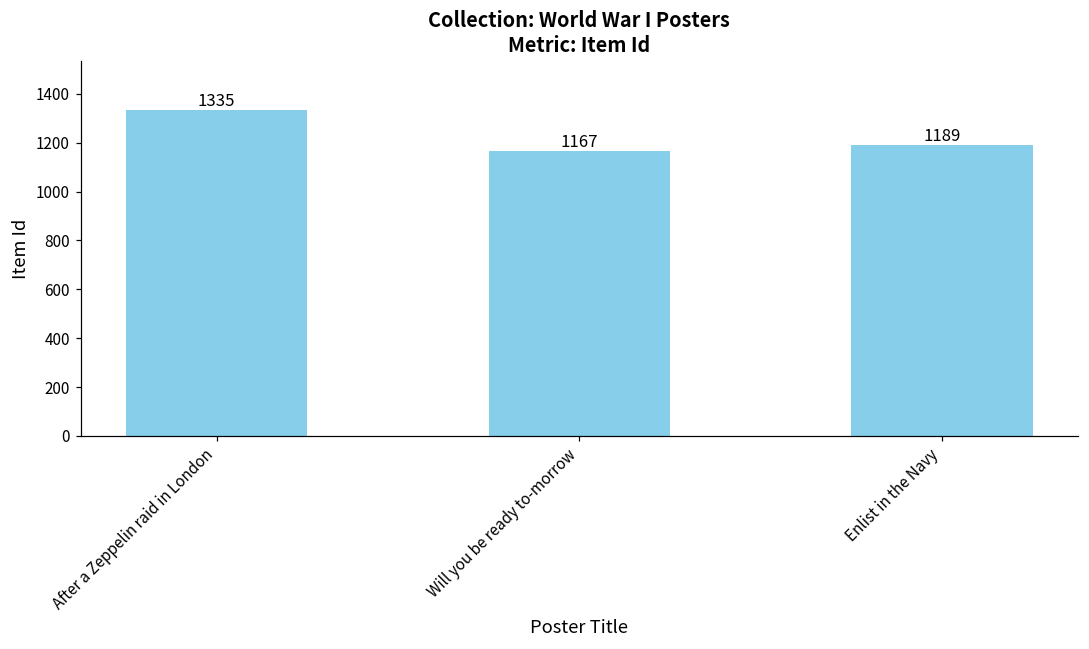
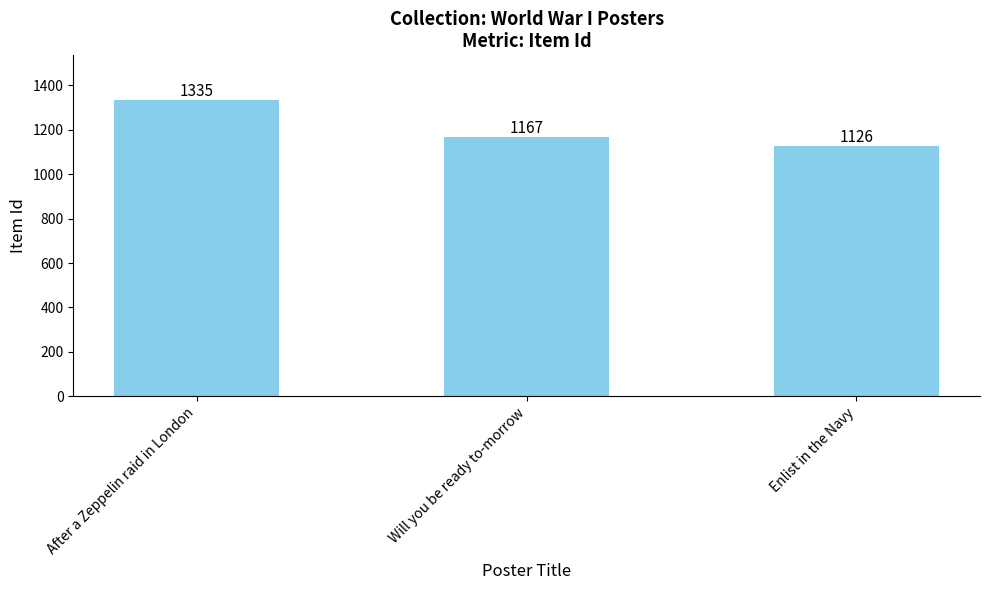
  {
    "After a Zeppelin raid in London": 1335,
    "Will you be ready to-morrow": 1167,
-   "Enlist in the Navy": 1189
+   "Enlist in the Navy": 1126
  }
